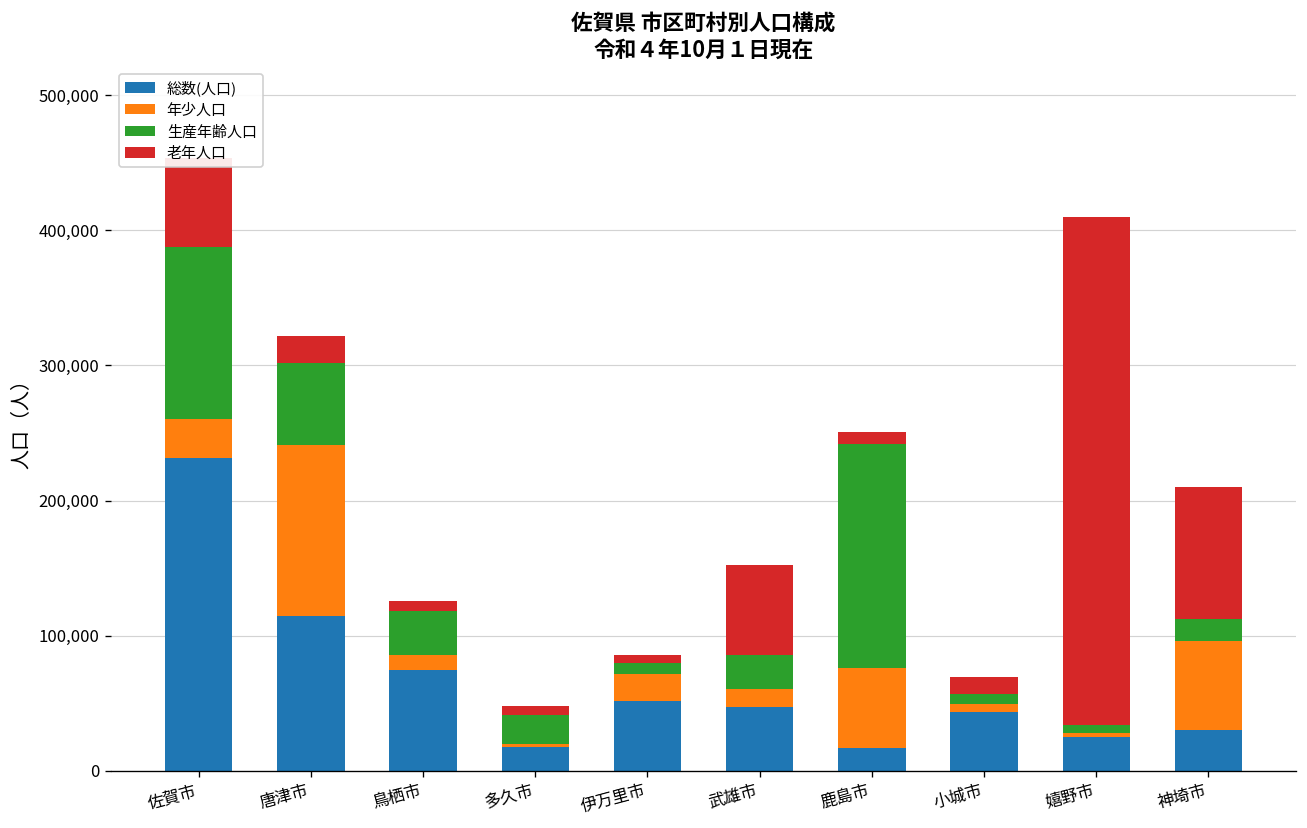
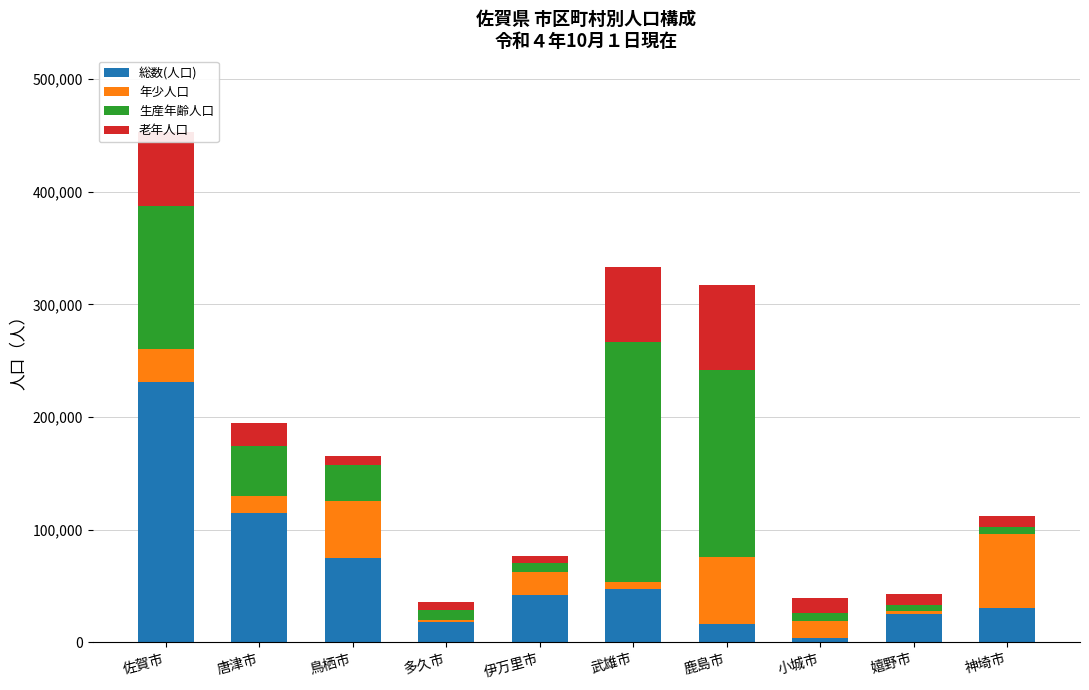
  {
    "総数(人口)": {
      "佐賀市": "231,000",
      "唐津市": "115,000",
      "鳥栖市": "75,000",
      "多久市": "18,000",
-     "伊万里市": "51,000",
+     "伊万里市": "43,000",
      "武雄市": "47,000",
      "鹿島市": "17,000",
-     "小城市": "43,000",
+     "小城市": "4,000",
      "嬉野市": "25,000",
      "神埼市": "30,000"
    },
    "年少人口": {
      "佐賀市": "29,000",
-     "唐津市": "127,000",
-     "鳥栖市": "11,000",
+     "唐津市": "15,000",
+     "鳥栖市": "50,000",
      "伊万里市": "20,000",
-     "武雄市": "14,000",
+     "武雄市": "6,000",
      "鹿島市": "59,000",
-     "小城市": "6,000",
+     "小城市": "15,000",
      "嬉野市": "3,000",
      "神埼市": "66,000"
    },
    "生産年齢人口": {
      "佐賀市": "127,000",
-     "唐津市": "60,000",
+     "唐津市": "45,000",
      "鳥栖市": "33,000",
-     "多久市": "22,000",
+     "多久市": "9,000",
      "伊万里市": "8,000",
-     "武雄市": "25,000",
+     "武雄市": "213,000",
      "鹿島市": "166,000",
      "小城市": "7,000",
      "嬉野市": "5,000",
-     "神埼市": "16,000"
+     "神埼市": "6,000"
    },
    "老年人口": {
      "唐津市": "20,000",
      "鳥栖市": "7,000",
      "多久市": "7,000",
      "伊万里市": "6,000",
      "武雄市": "67,000",
-     "鹿島市": "9,000",
+     "鹿島市": "76,000",
      "小城市": "13,000",
-     "嬉野市": "376,000",
-     "神埼市": "98,000"
+     "嬉野市": "9,000",
+     "神埼市": "10,000"
    }
  }
